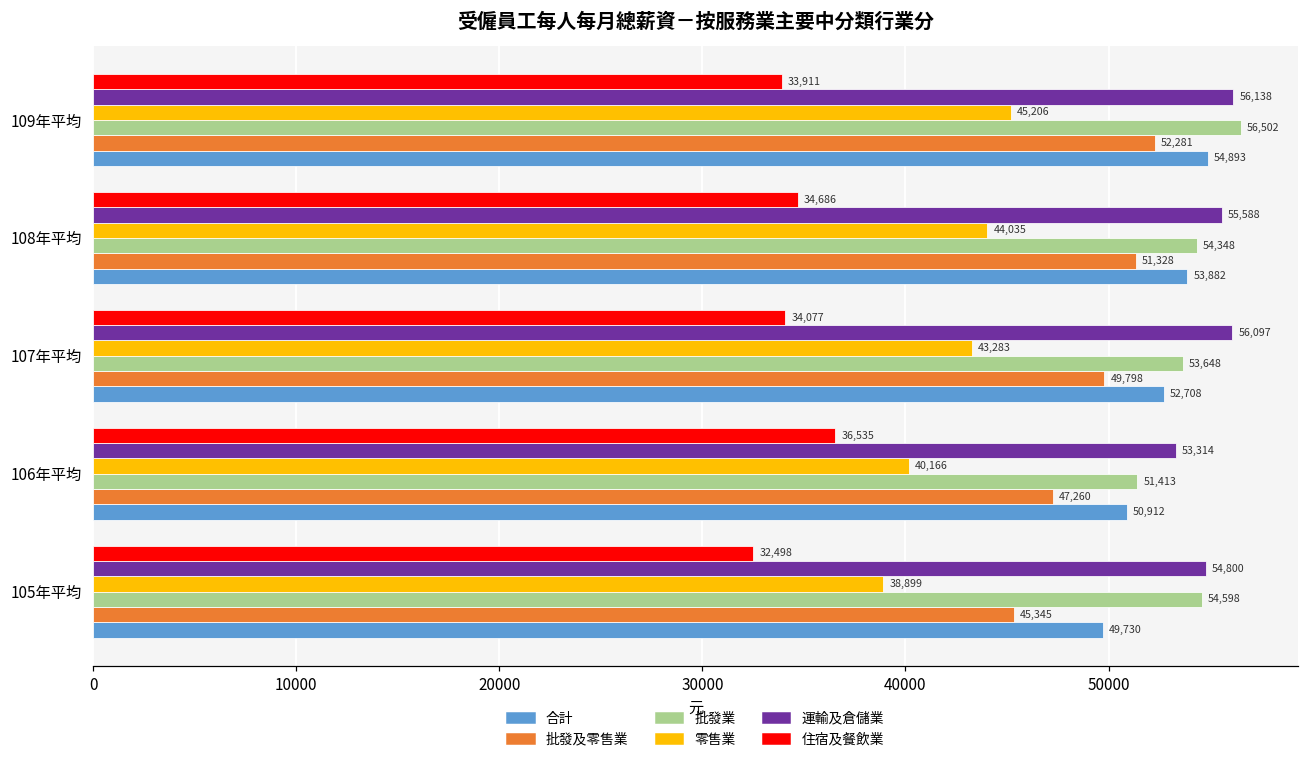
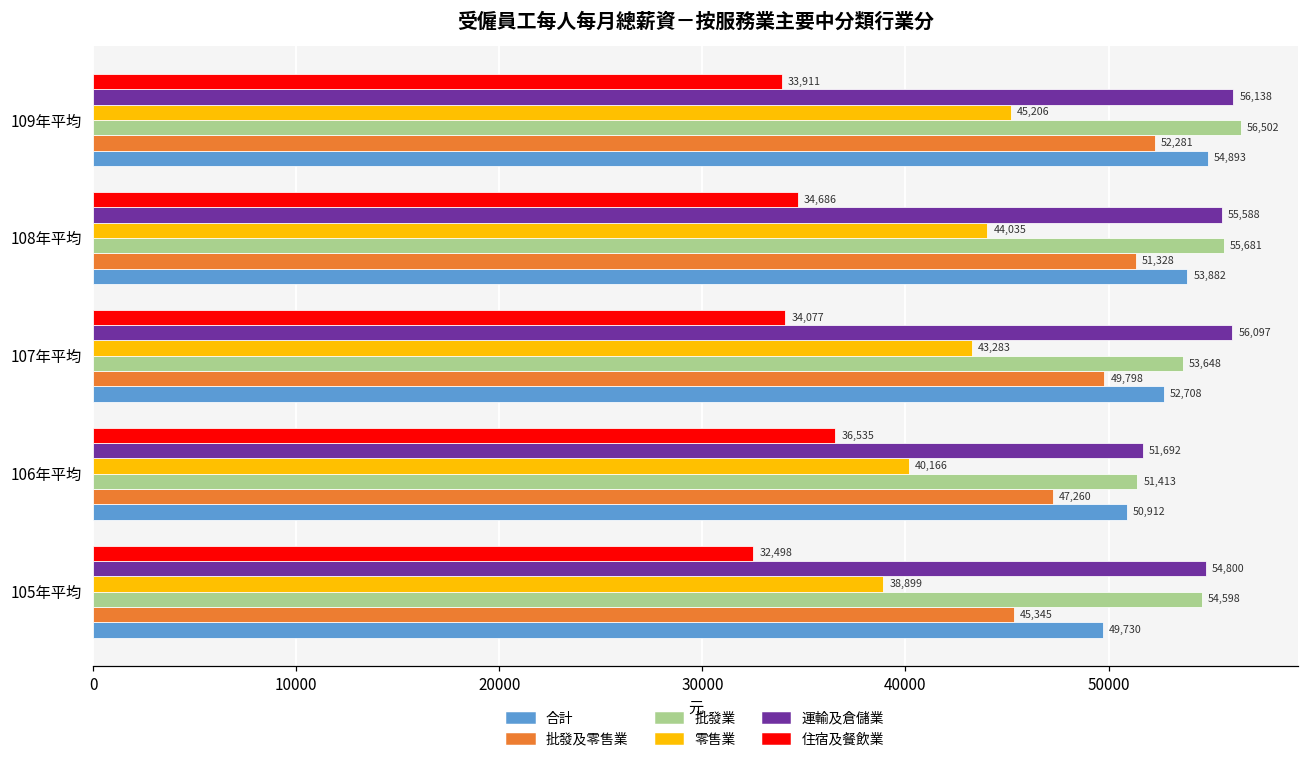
  {
    "合計": {
      "109年平均": "54,893",
      "108年平均": "53,882",
      "107年平均": "52,708",
      "106年平均": "50,912",
      "105年平均": "49,730"
    },
    "批發及零售業": {
      "109年平均": "52,281",
      "108年平均": "51,328",
      "107年平均": "49,798",
      "106年平均": "47,260",
      "105年平均": "45,345"
    },
    "批發業": {
      "109年平均": "56,502",
-     "108年平均": "54,348",
+     "108年平均": "55,681",
      "107年平均": "53,648",
      "106年平均": "51,413",
      "105年平均": "54,598"
    },
    "零售業": {
      "109年平均": "45,206",
      "108年平均": "44,035",
      "107年平均": "43,283",
      "106年平均": "40,166",
      "105年平均": "38,899"
    },
    "運輸及倉儲業": {
      "109年平均": "56,138",
      "108年平均": "55,588",
      "107年平均": "56,097",
-     "106年平均": "53,314",
+     "106年平均": "51,692",
      "105年平均": "54,800"
    },
    "住宿及餐飲業": {
      "109年平均": "33,911",
      "108年平均": "34,686",
      "107年平均": "34,077",
      "106年平均": "36,535",
      "105年平均": "32,498"
    }
  }
